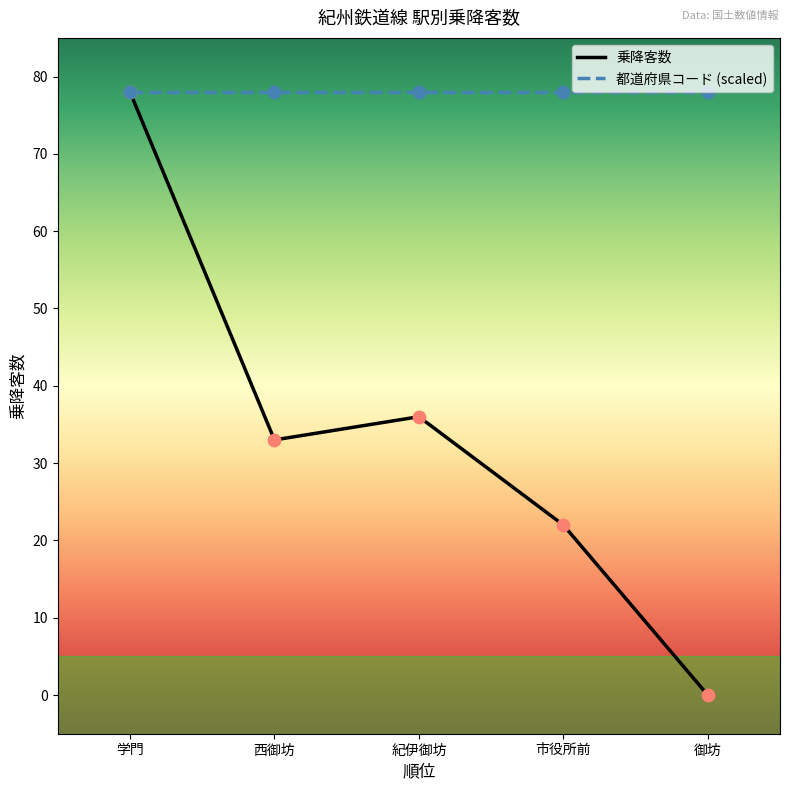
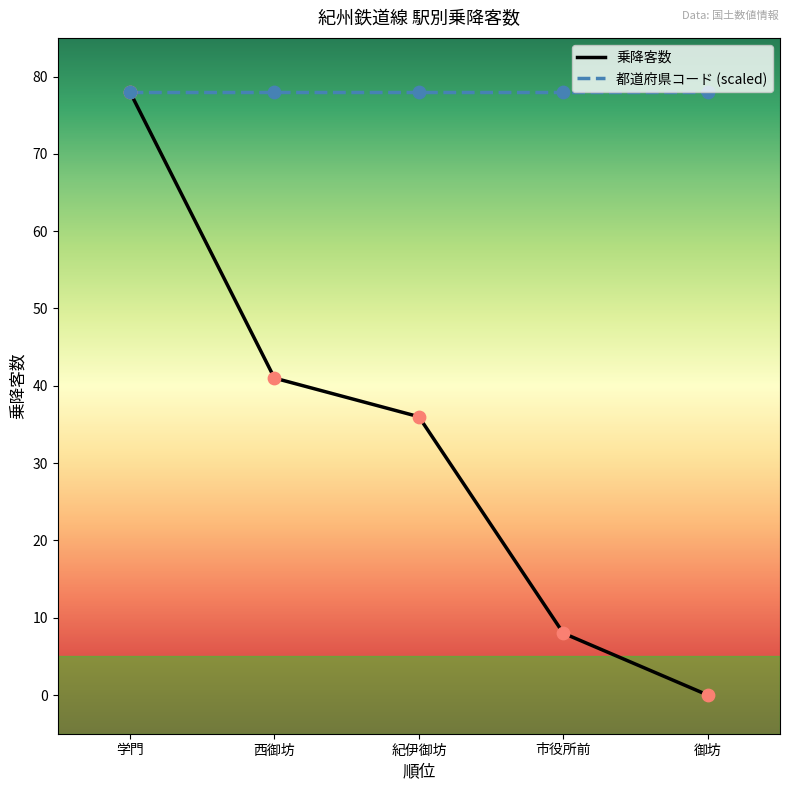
  {
    "乗降客数": {
-     "西御坊": 33,
+     "西御坊": 41,
      "紀伊御坊": 36,
-     "市役所前": 22
+     "市役所前": 8
    },
    "都道府県コード (scaled)": {
      "西御坊": 78,
      "紀伊御坊": 78,
      "市役所前": 78,
      "御坊": 78
    }
  }
